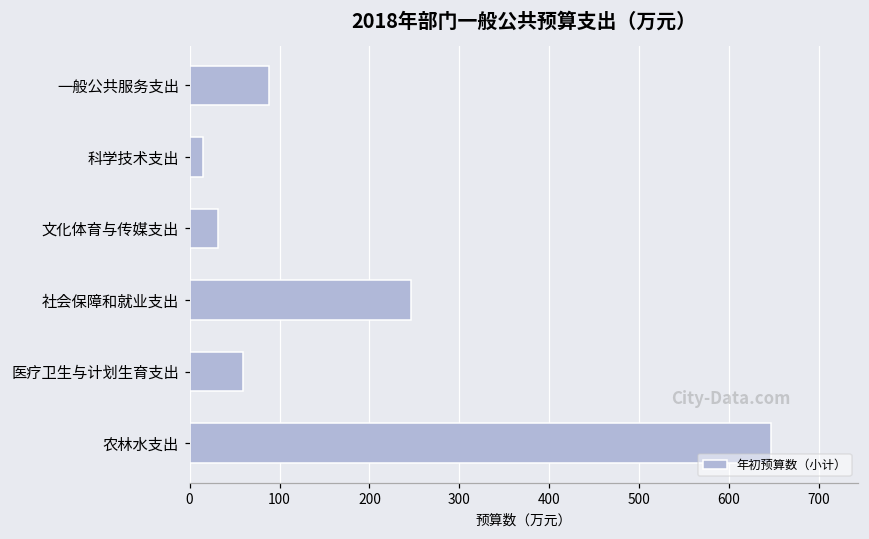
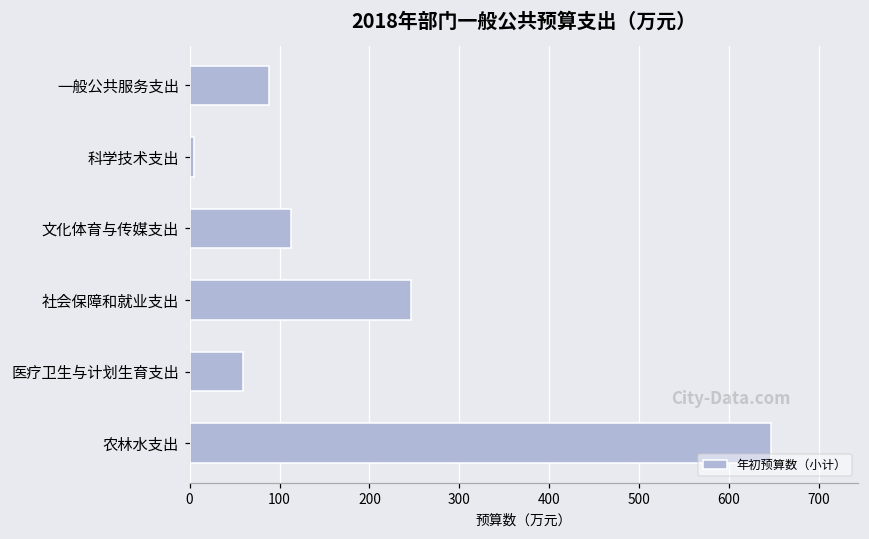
  {
    "一般公共服务支出": 90,
-   "科学技术支出": 20,
-   "文化体育与传媒支出": 30,
+   "科学技术支出": 10,
+   "文化体育与传媒支出": 110,
    "社会保障和就业支出": 250,
    "医疗卫生与计划生育支出": 60,
    "农林水支出": 650
  }
